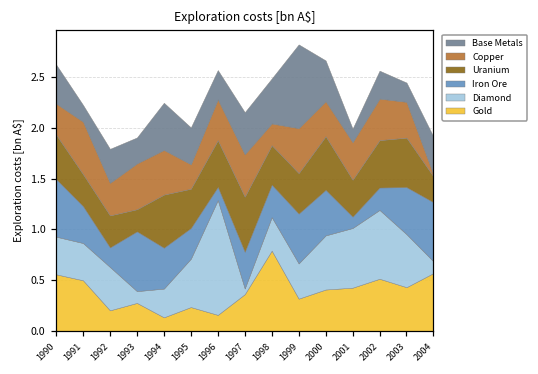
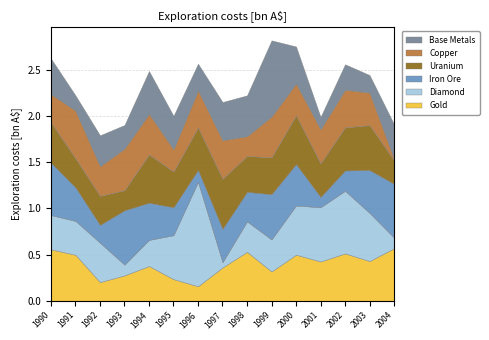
  {
    "Gold": {
      "1990": 0.6,
      "1991": 0.5,
      "1992": 0.2,
      "1993": 0.3,
-     "1994": 0.1,
+     "1994": 0.4,
      "1995": 0.2,
      "1996": 0.2,
      "1997": 0.4,
-     "1998": 0.8,
+     "1998": 0.5,
      "1999": 0.3,
-     "2000": 0.4,
+     "2000": 0.5,
      "2001": 0.4,
      "2002": 0.5,
      "2003": 0.4,
      "2004": 0.6
    },
    "Diamond": {
      "1990": 0.4,
      "1991": 0.4,
      "1992": 0.4,
      "1993": 0.1,
      "1994": 0.3,
      "1995": 0.5,
      "1996": 1.1,
      "1997": 0.1,
      "1998": 0.3,
      "1999": 0.3,
      "2000": 0.5,
      "2001": 0.6,
      "2002": 0.7,
      "2003": 0.5,
      "2004": 0.1
    }
  }
